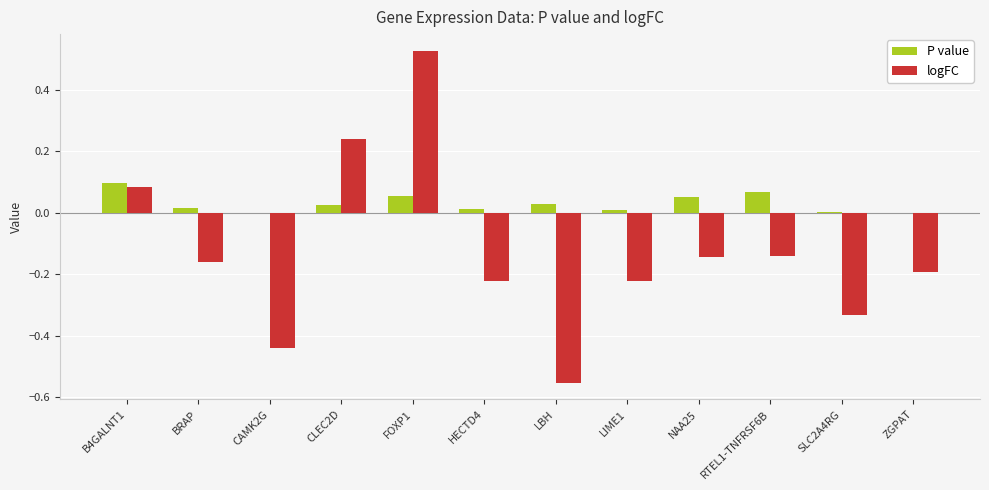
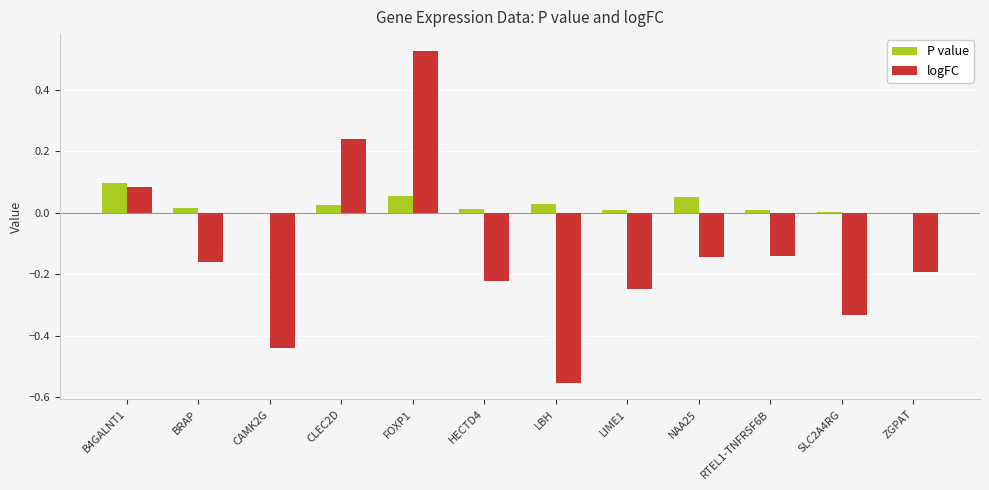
  {
    "P value": {
      "B4GALNT1": 0.10,
      "BRAP": 0.01,
      "CLEC2D": 0.03,
      "FOXP1": 0.05,
      "HECTD4": 0.01,
      "LBH": 0.03,
      "LIME1": 0.01,
      "NAA25": 0.05,
-     "RTEL1-TNFRSF6B": 0.07
+     "RTEL1-TNFRSF6B": 0.01
    },
    "logFC": {
      "B4GALNT1": 0.08,
      "BRAP": -0.16,
      "CAMK2G": -0.44,
      "CLEC2D": 0.24,
      "FOXP1": 0.53,
      "HECTD4": -0.22,
      "LBH": -0.55,
-     "LIME1": -0.22,
+     "LIME1": -0.25,
      "NAA25": -0.15,
      "RTEL1-TNFRSF6B": -0.14,
      "SLC2A4RG": -0.33,
      "ZGPAT": -0.19
    }
  }
